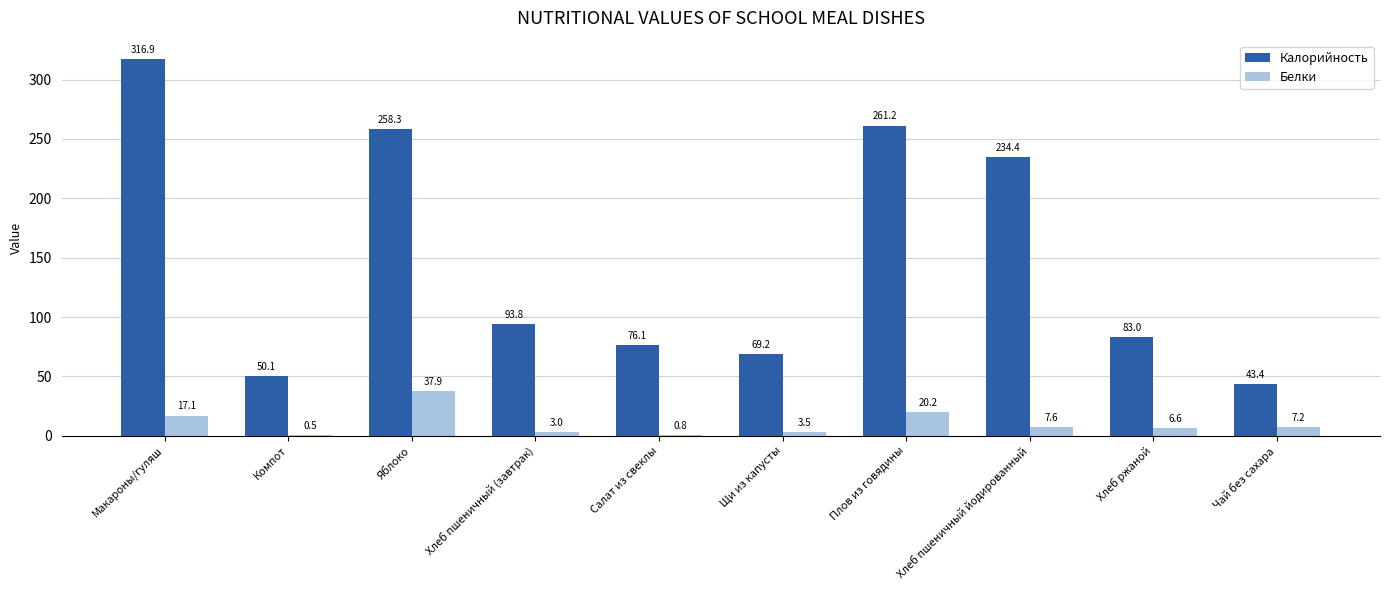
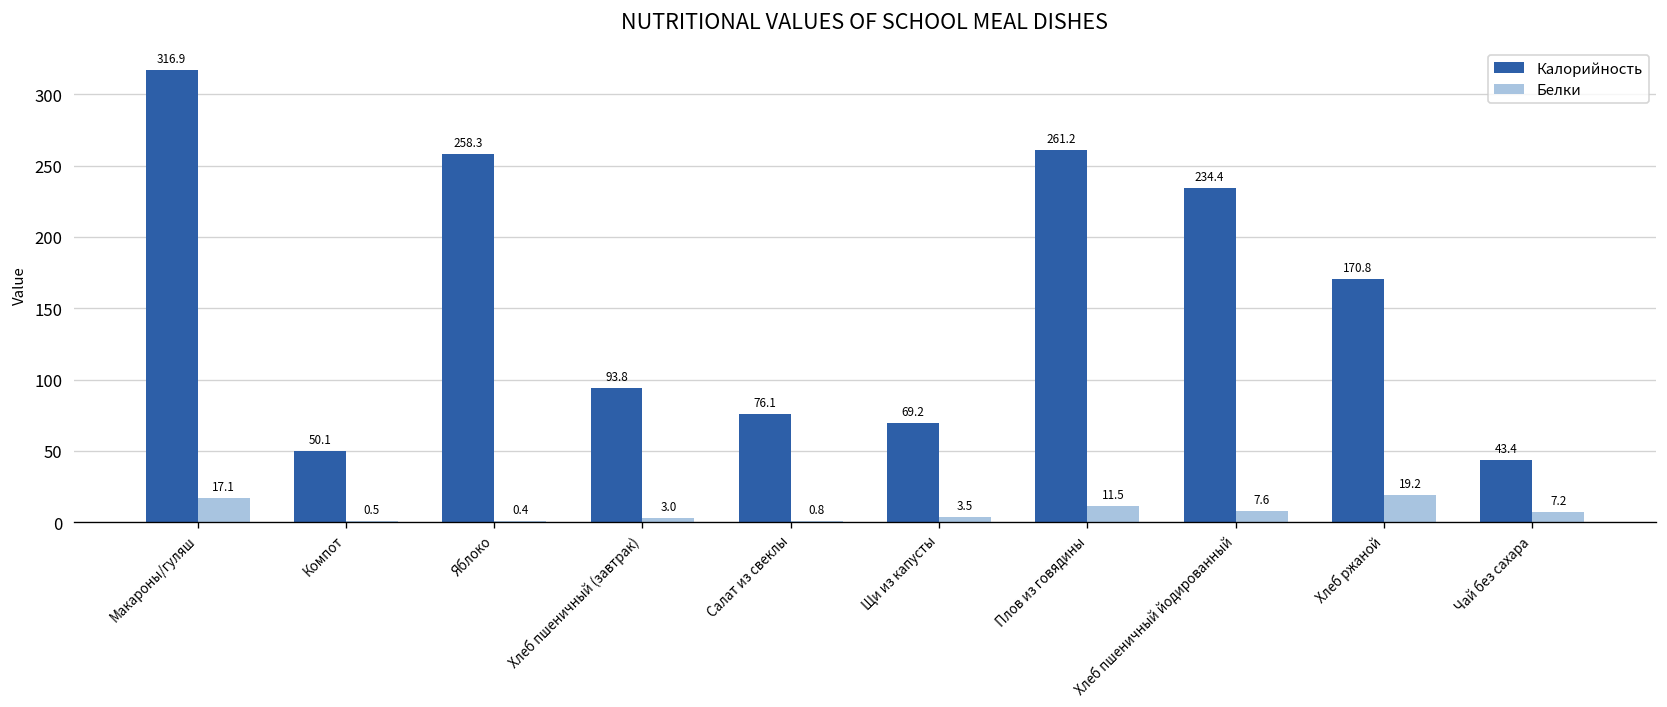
  {
    "Калорийность": {
      "Макароны/гуляш": 316.9,
      "Компот": 50.1,
      "Яблоко": 258.3,
      "Хлеб пшеничный (завтрак)": 93.8,
      "Салат из свеклы": 76.1,
      "Щи из капусты": 69.2,
      "Плов из говядины": 261.2,
      "Хлеб пшеничный йодированный": 234.4,
-     "Хлеб ржаной": 83.0,
+     "Хлеб ржаной": 170.8,
      "Чай без сахара": 43.4
    },
    "Белки": {
      "Макароны/гуляш": 17.1,
      "Компот": 0.5,
-     "Яблоко": 37.9,
+     "Яблоко": 0.4,
      "Хлеб пшеничный (завтрак)": 3.0,
      "Салат из свеклы": 0.8,
      "Щи из капусты": 3.5,
-     "Плов из говядины": 20.2,
+     "Плов из говядины": 11.5,
      "Хлеб пшеничный йодированный": 7.6,
-     "Хлеб ржаной": 6.6,
+     "Хлеб ржаной": 19.2,
      "Чай без сахара": 7.2
    }
  }
